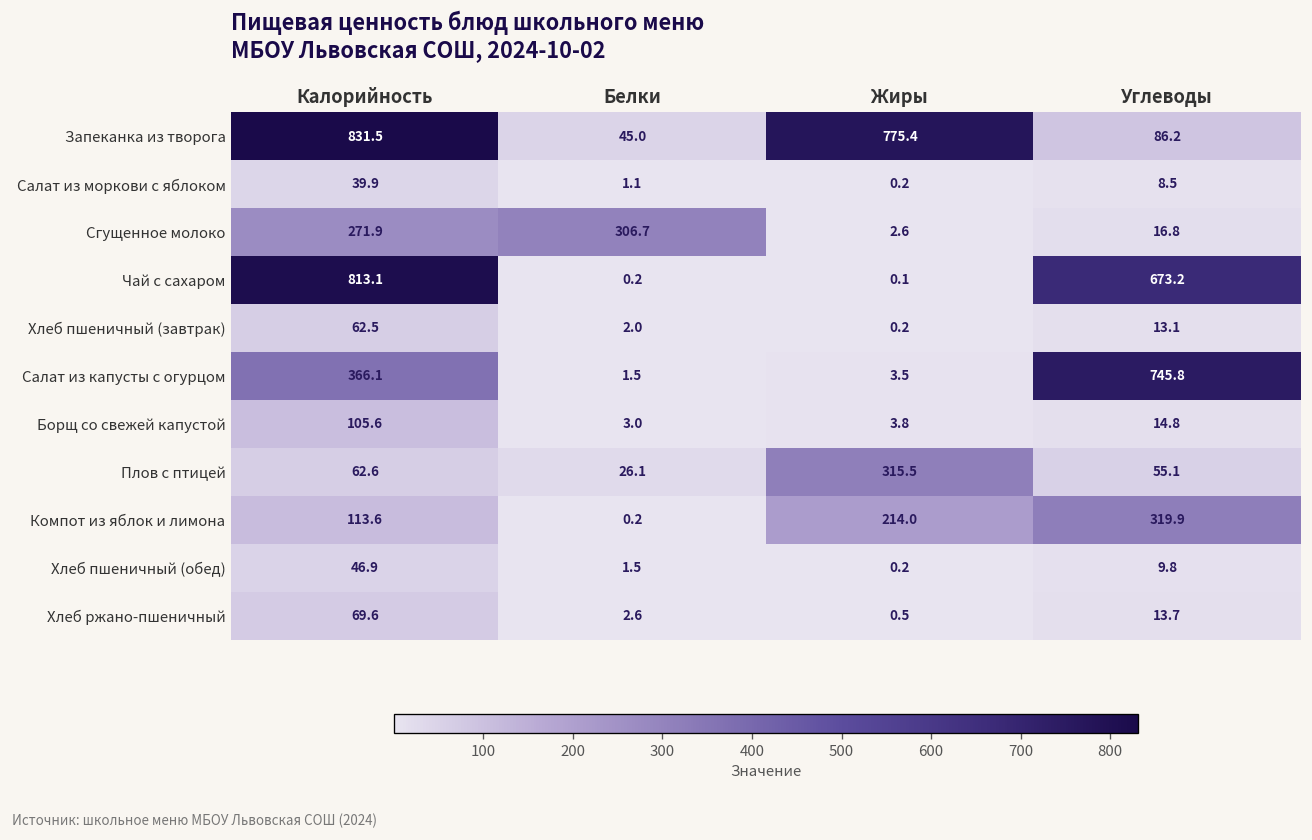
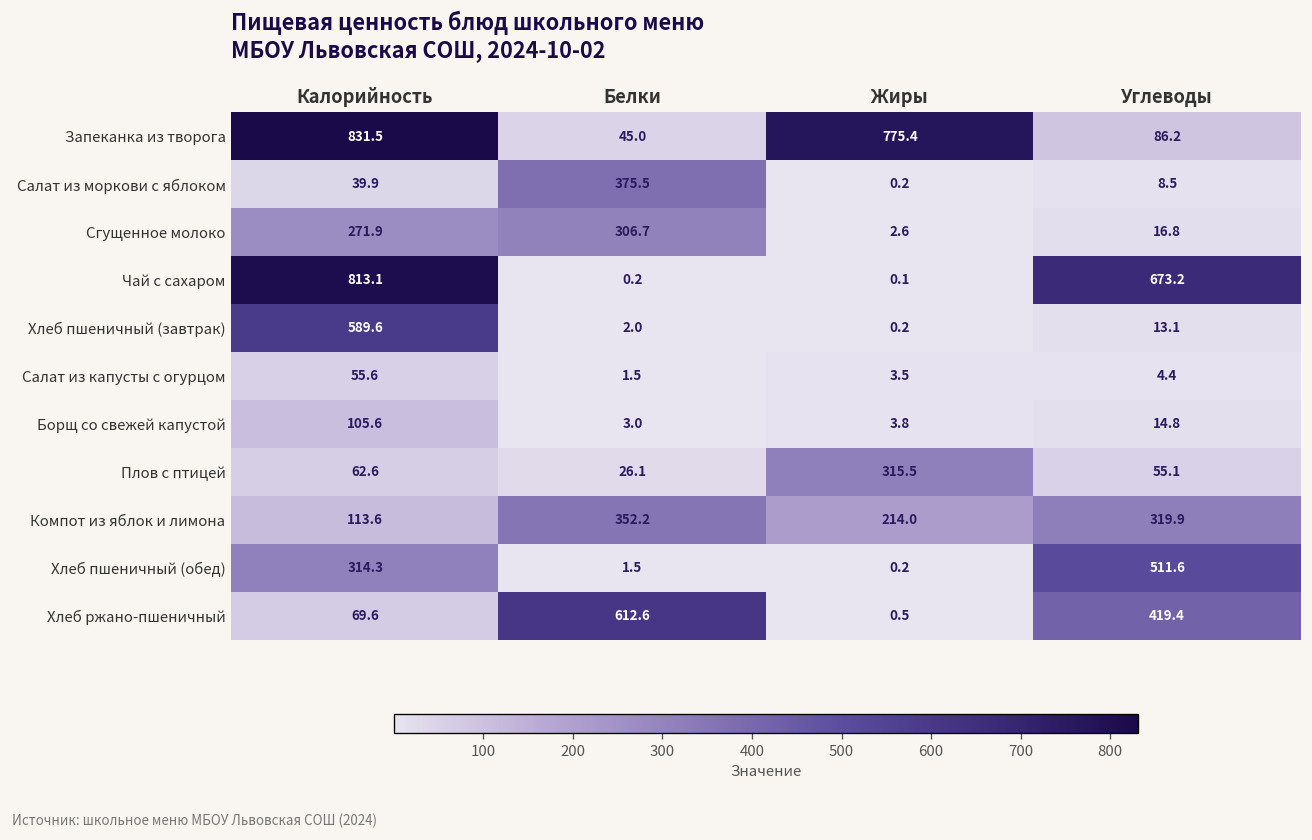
  {
    "Запеканка из творога": {
      "Калорийность": 831.5,
      "Белки": 45.0,
      "Жиры": 775.4,
      "Углеводы": 86.2
    },
    "Салат из моркови с яблоком": {
      "Калорийность": 39.9,
-     "Белки": 1.1,
+     "Белки": 375.5,
      "Жиры": 0.2,
      "Углеводы": 8.5
    },
    "Сгущенное молоко": {
      "Калорийность": 271.9,
      "Белки": 306.7,
      "Жиры": 2.6,
      "Углеводы": 16.8
    },
    "Чай с сахаром": {
      "Калорийность": 813.1,
      "Белки": 0.2,
      "Жиры": 0.1,
      "Углеводы": 673.2
    },
    "Хлеб пшеничный (завтрак)": {
-     "Калорийность": 62.5,
+     "Калорийность": 589.6,
      "Белки": 2.0,
      "Жиры": 0.2,
      "Углеводы": 13.1
    },
    "Салат из капусты с огурцом": {
-     "Калорийность": 366.1,
+     "Калорийность": 55.6,
      "Белки": 1.5,
      "Жиры": 3.5,
-     "Углеводы": 745.8
+     "Углеводы": 4.4
    },
    "Борщ со свежей капустой": {
      "Калорийность": 105.6,
      "Белки": 3.0,
      "Жиры": 3.8,
      "Углеводы": 14.8
    },
    "Плов с птицей": {
      "Калорийность": 62.6,
      "Белки": 26.1,
      "Жиры": 315.5,
      "Углеводы": 55.1
    },
    "Компот из яблок и лимона": {
      "Калорийность": 113.6,
-     "Белки": 0.2,
+     "Белки": 352.2,
      "Жиры": 214.0,
      "Углеводы": 319.9
    },
    "Хлеб пшеничный (обед)": {
-     "Калорийность": 46.9,
+     "Калорийность": 314.3,
      "Белки": 1.5,
      "Жиры": 0.2,
-     "Углеводы": 9.8
+     "Углеводы": 511.6
    },
    "Хлеб ржано-пшеничный": {
      "Калорийность": 69.6,
-     "Белки": 2.6,
+     "Белки": 612.6,
      "Жиры": 0.5,
-     "Углеводы": 13.7
+     "Углеводы": 419.4
    }
  }
